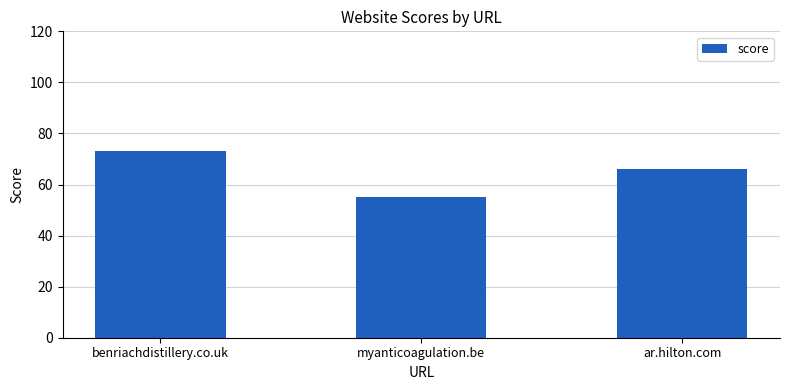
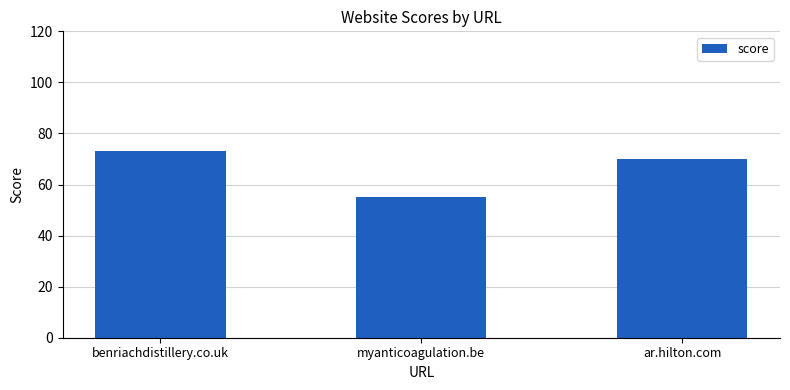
  {
    "benriachdistillery.co.uk": 73,
    "myanticoagulation.be": 55,
-   "ar.hilton.com": 66
+   "ar.hilton.com": 70
  }
